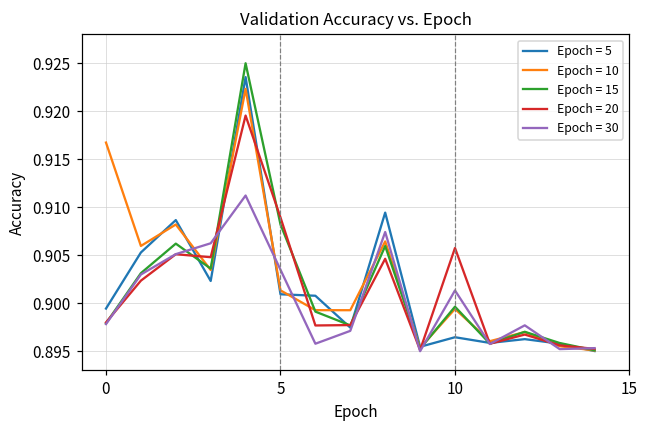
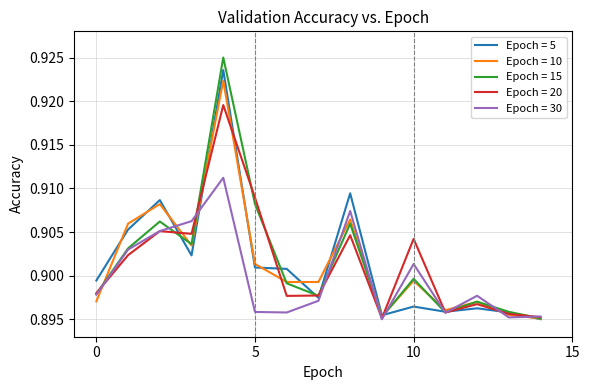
  {
    "Epoch = 5": {
      "0": 0.899,
      "5": 0.901,
      "10": 0.896
    },
    "Epoch = 10": {
-     "0": 0.917,
+     "0": 0.897,
      "5": 0.901
    },
    "Epoch = 15": {
      "5": 0.908
    },
    "Epoch = 20": {
      "5": 0.909,
-     "10": 0.906
+     "10": 0.904
    },
    "Epoch = 30": {
-     "5": 0.903,
+     "5": 0.896,
      "10": 0.901
    }
  }
